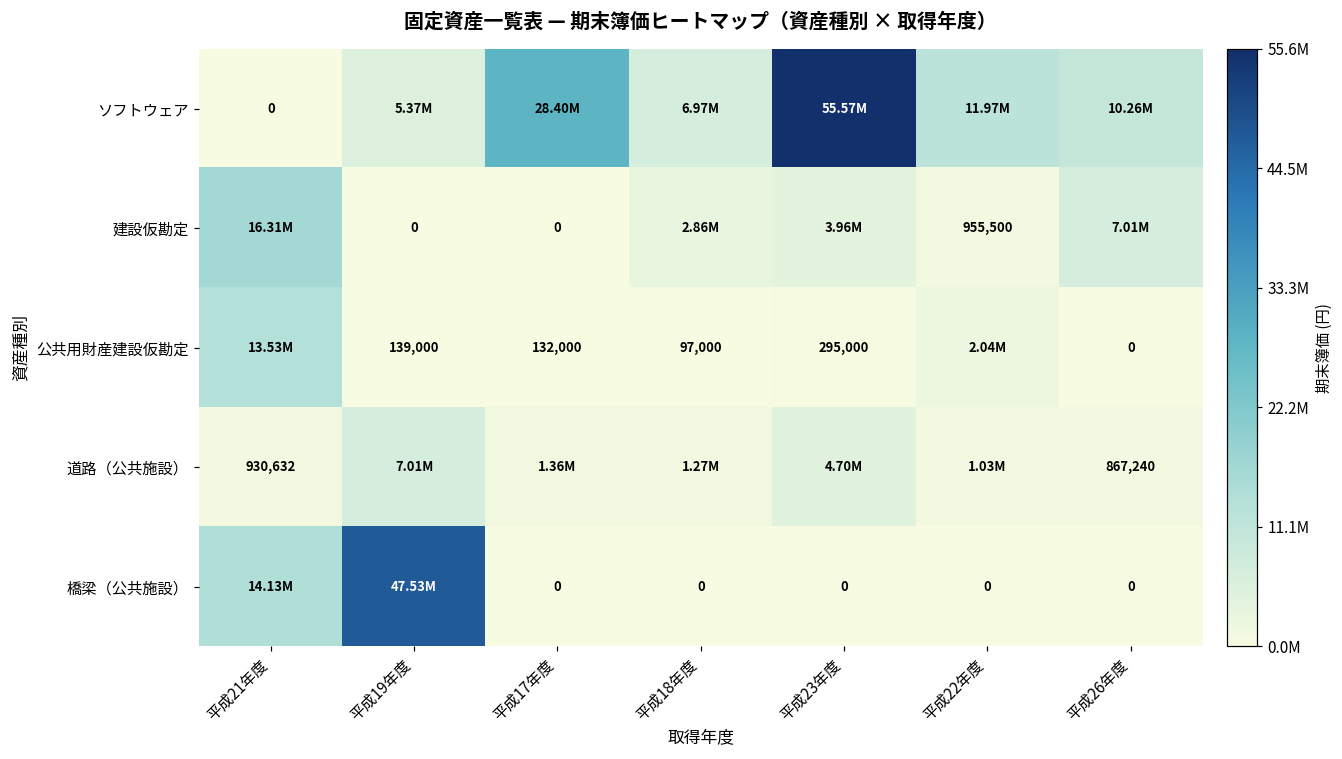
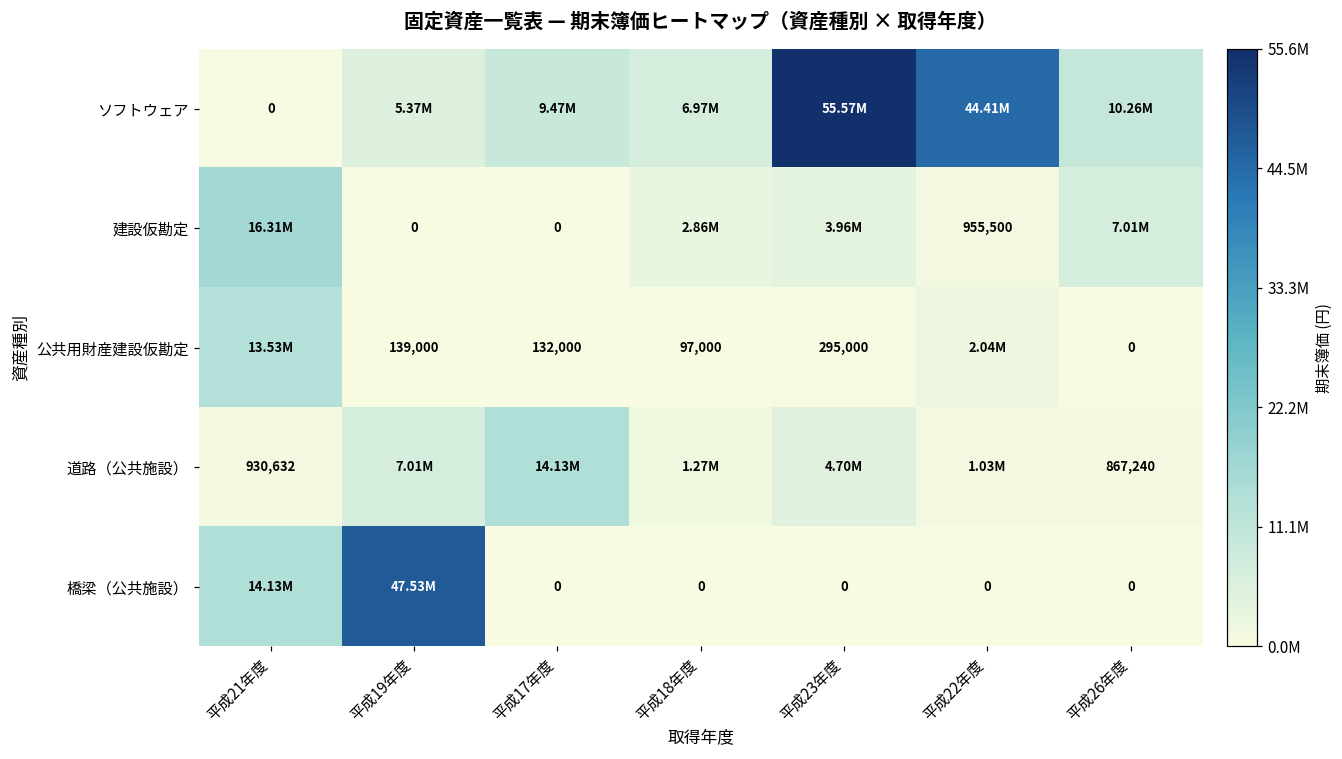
  {
    "ソフトウェア": {
      "平成21年度": "0",
      "平成19年度": "5.37M",
-     "平成17年度": "28.40M",
+     "平成17年度": "9.47M",
      "平成18年度": "6.97M",
      "平成23年度": "55.57M",
-     "平成22年度": "11.97M",
+     "平成22年度": "44.41M",
      "平成26年度": "10.26M"
    },
    "建設仮勘定": {
      "平成21年度": "16.31M",
      "平成19年度": "0",
      "平成17年度": "0",
      "平成18年度": "2.86M",
      "平成23年度": "3.96M",
      "平成22年度": "955,500",
      "平成26年度": "7.01M"
    },
    "公共用財産建設仮勘定": {
      "平成21年度": "13.53M",
      "平成19年度": "139,000",
      "平成17年度": "132,000",
      "平成18年度": "97,000",
      "平成23年度": "295,000",
      "平成22年度": "2.04M",
      "平成26年度": "0"
    },
    "道路（公共施設）": {
      "平成21年度": "930,632",
      "平成19年度": "7.01M",
-     "平成17年度": "1.36M",
+     "平成17年度": "14.13M",
      "平成18年度": "1.27M",
      "平成23年度": "4.70M",
      "平成22年度": "1.03M",
      "平成26年度": "867,240"
    },
    "橋梁（公共施設）": {
      "平成21年度": "14.13M",
      "平成19年度": "47.53M",
      "平成17年度": "0",
      "平成18年度": "0",
      "平成23年度": "0",
      "平成22年度": "0",
      "平成26年度": "0"
    }
  }
